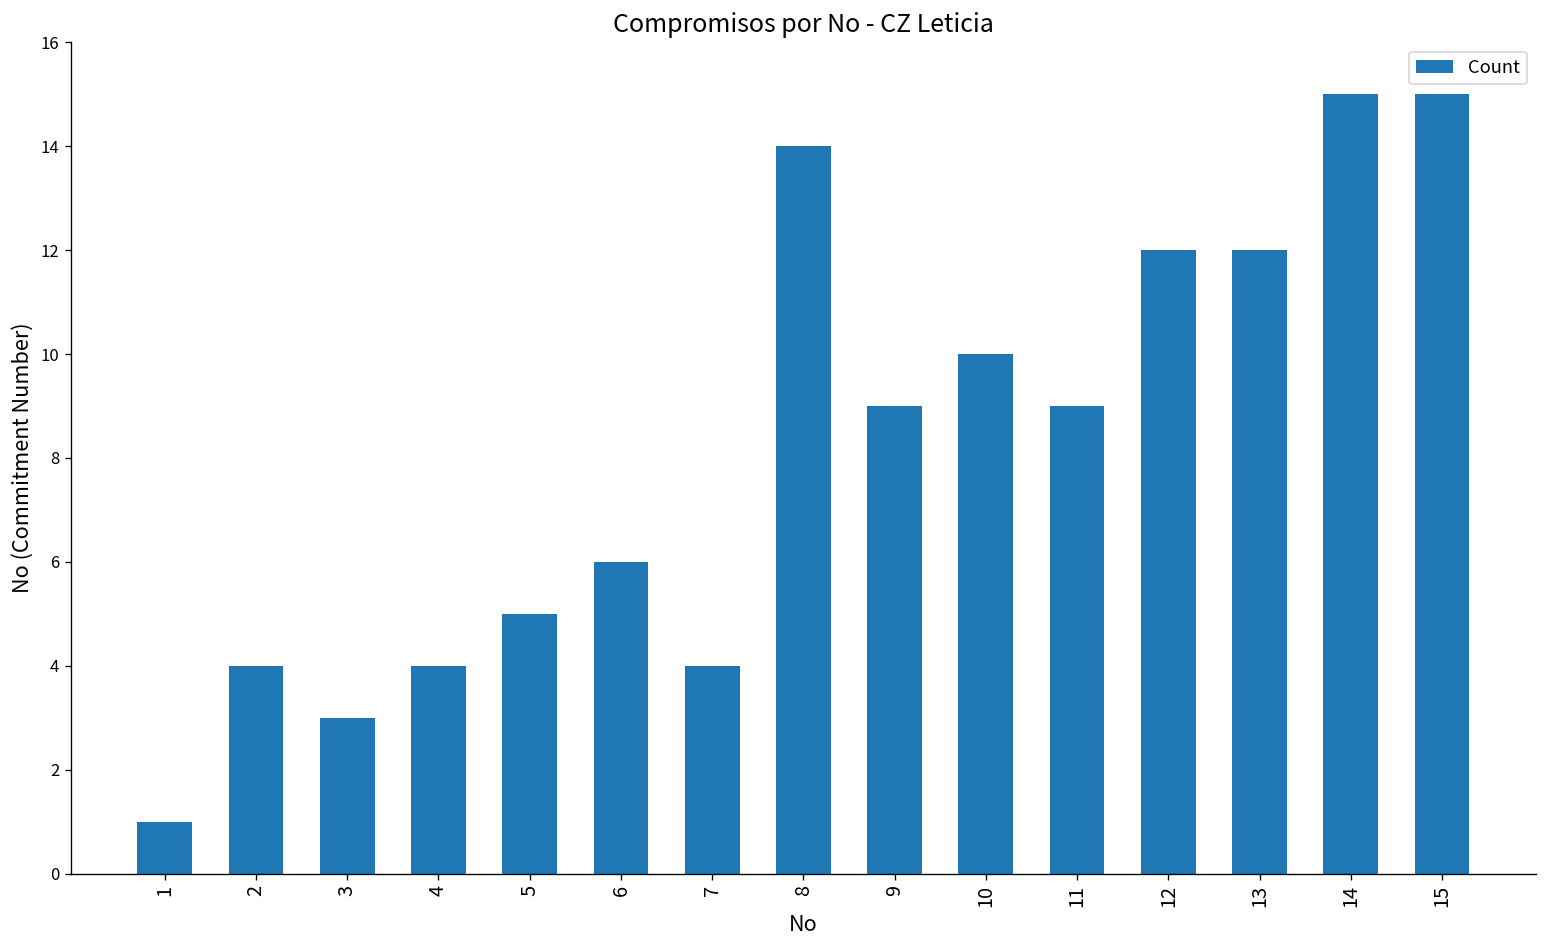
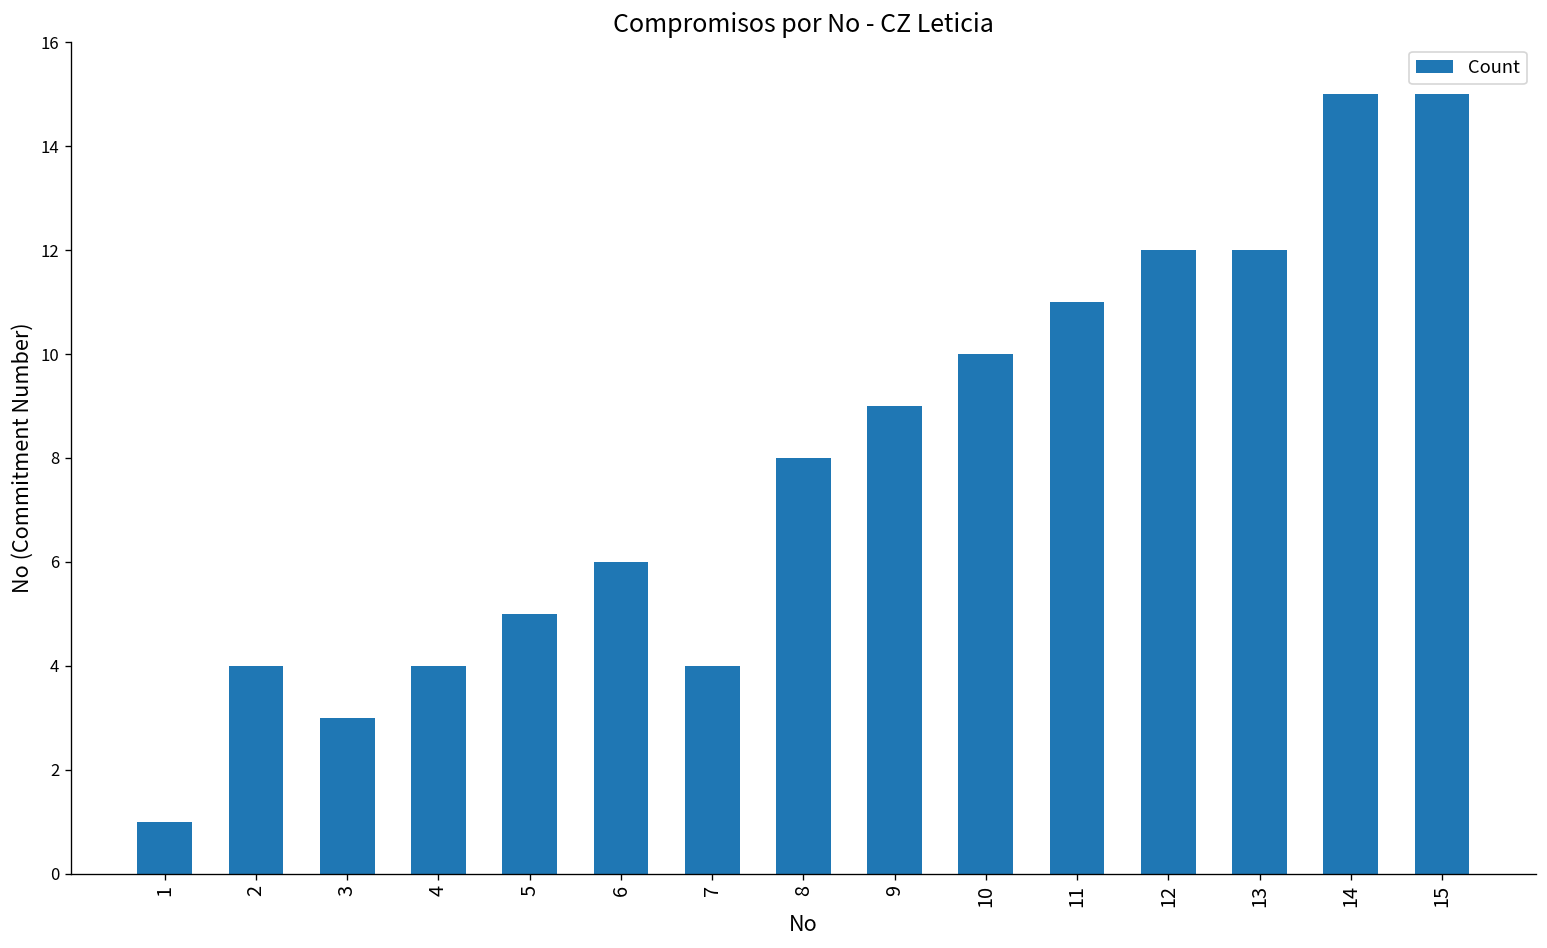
  {
    "1": 1,
    "2": 4,
    "3": 3,
    "4": 4,
    "5": 5,
    "6": 6,
    "7": 4,
-   "8": 14,
+   "8": 8,
    "9": 9,
    "10": 10,
-   "11": 9,
+   "11": 11,
    "12": 12,
    "13": 12,
    "14": 15,
    "15": 15
  }
